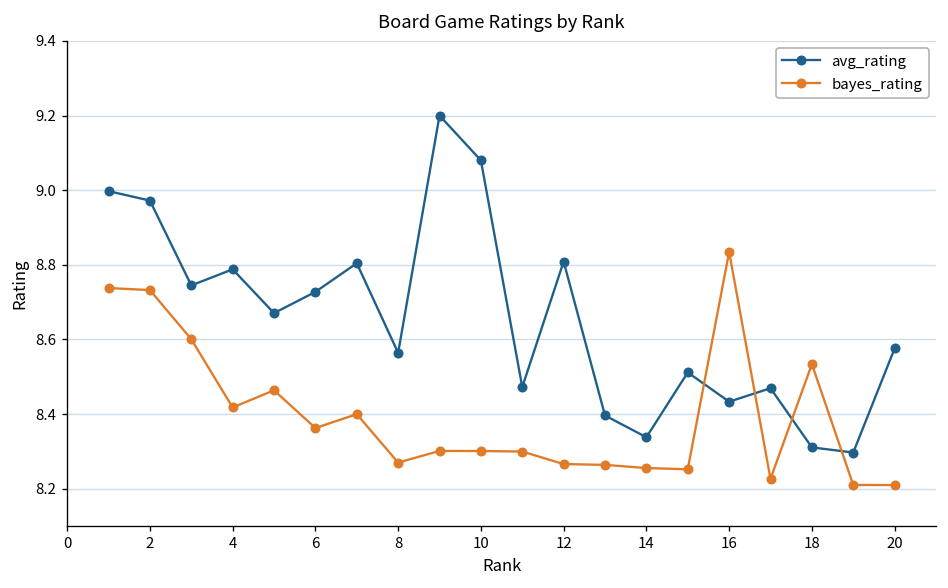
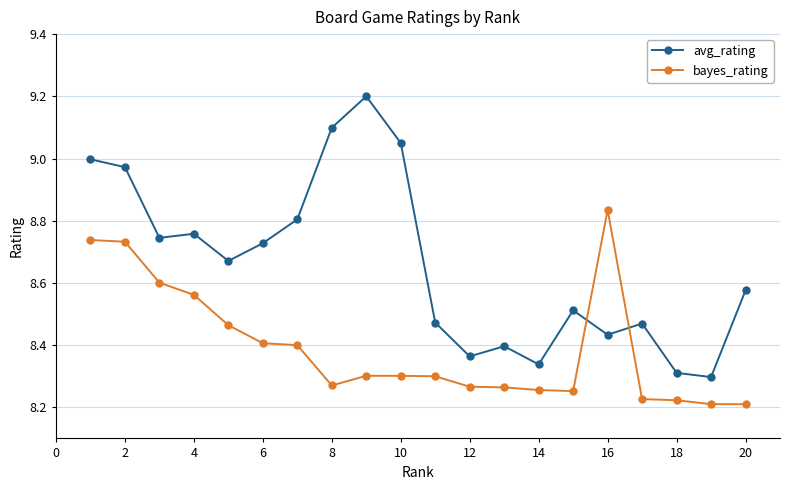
  {
    "avg_rating": {
      "2": 8.97,
-     "4": 8.79,
+     "4": 8.76,
      "6": 8.73,
-     "8": 8.56,
-     "10": 9.08,
-     "12": 8.81,
+     "8": 9.10,
+     "10": 9.05,
+     "12": 8.36,
      "14": 8.34,
      "16": 8.43,
      "18": 8.31,
      "20": 8.58
    },
    "bayes_rating": {
      "2": 8.73,
-     "4": 8.42,
-     "6": 8.36,
+     "4": 8.56,
+     "6": 8.41,
      "8": 8.27,
      "10": 8.30,
      "12": 8.27,
      "14": 8.26,
      "16": 8.83,
-     "18": 8.53,
+     "18": 8.22,
      "20": 8.21
    }
  }
